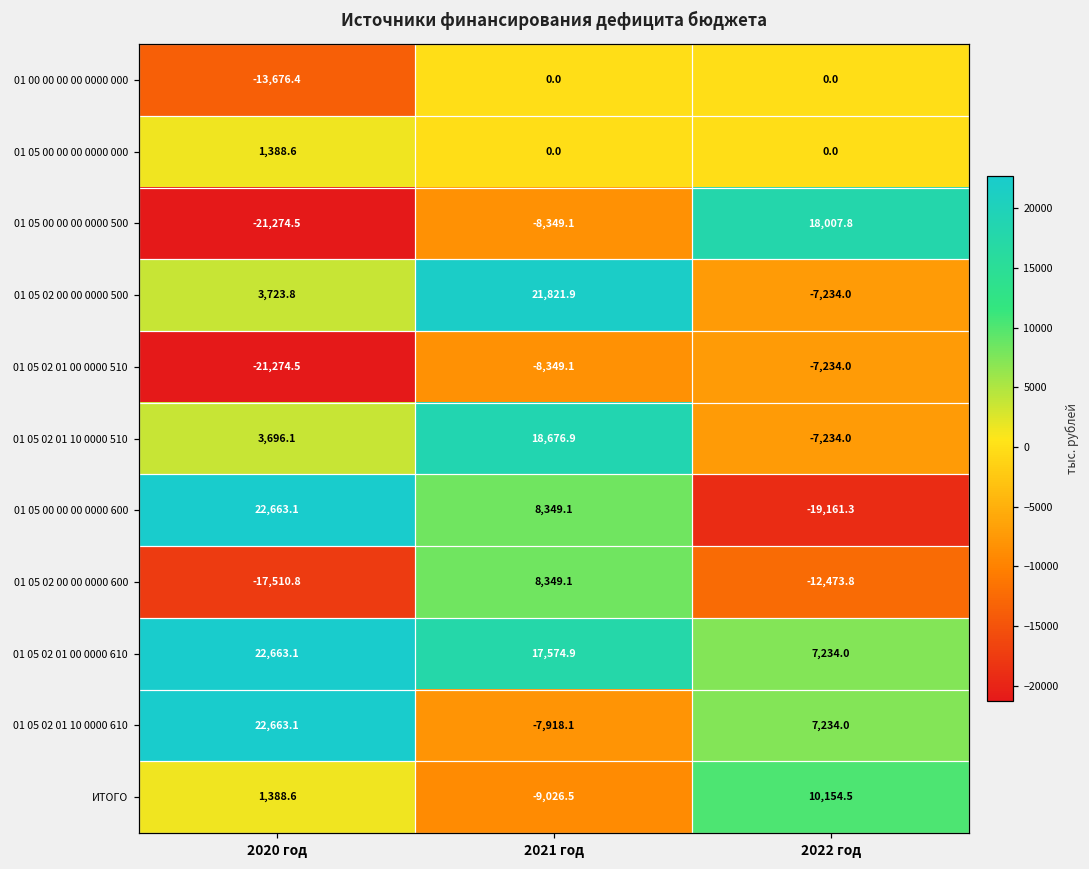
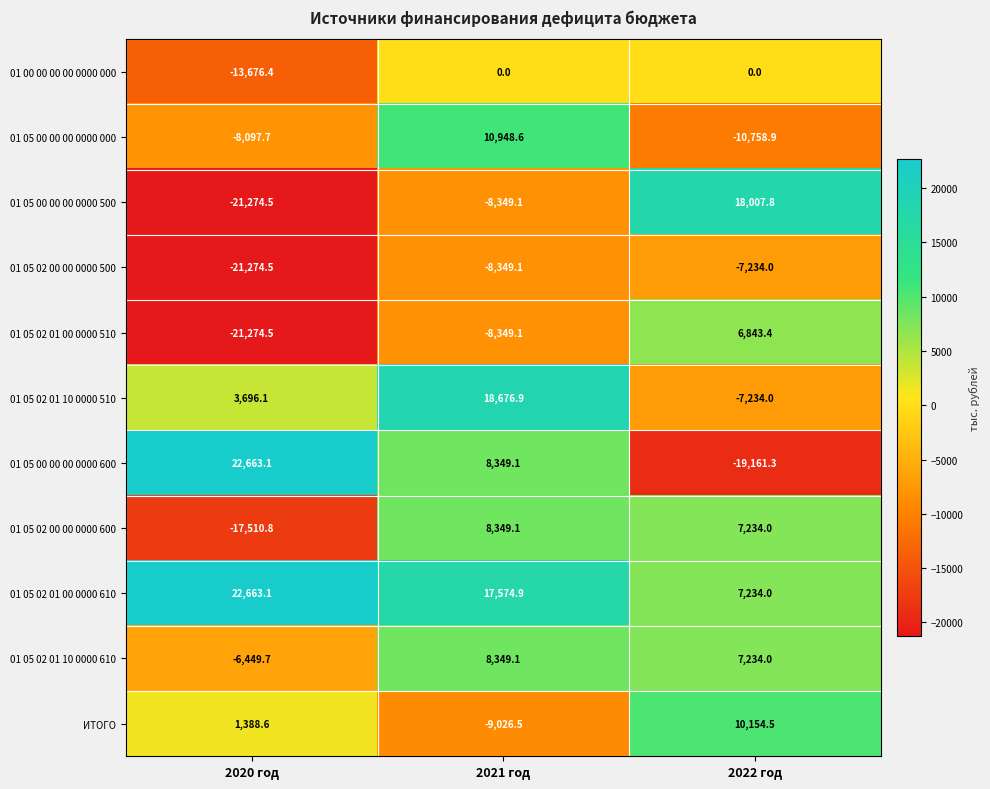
  {
    "01 00 00 00 00 0000 000": {
      "2020 год": "-13,676.4",
      "2021 год": "0.0",
      "2022 год": "0.0"
    },
    "01 05 00 00 00 0000 000": {
-     "2020 год": "1,388.6",
-     "2021 год": "0.0",
-     "2022 год": "0.0"
+     "2020 год": "-8,097.7",
+     "2021 год": "10,948.6",
+     "2022 год": "-10,758.9"
    },
    "01 05 00 00 00 0000 500": {
      "2020 год": "-21,274.5",
      "2021 год": "-8,349.1",
      "2022 год": "18,007.8"
    },
    "01 05 02 00 00 0000 500": {
-     "2020 год": "3,723.8",
-     "2021 год": "21,821.9",
+     "2020 год": "-21,274.5",
+     "2021 год": "-8,349.1",
      "2022 год": "-7,234.0"
    },
    "01 05 02 01 00 0000 510": {
      "2020 год": "-21,274.5",
      "2021 год": "-8,349.1",
-     "2022 год": "-7,234.0"
+     "2022 год": "6,843.4"
    },
    "01 05 02 01 10 0000 510": {
      "2020 год": "3,696.1",
      "2021 год": "18,676.9",
      "2022 год": "-7,234.0"
    },
    "01 05 00 00 00 0000 600": {
      "2020 год": "22,663.1",
      "2021 год": "8,349.1",
      "2022 год": "-19,161.3"
    },
    "01 05 02 00 00 0000 600": {
      "2020 год": "-17,510.8",
      "2021 год": "8,349.1",
-     "2022 год": "-12,473.8"
+     "2022 год": "7,234.0"
    },
    "01 05 02 01 00 0000 610": {
      "2020 год": "22,663.1",
      "2021 год": "17,574.9",
      "2022 год": "7,234.0"
    },
    "01 05 02 01 10 0000 610": {
-     "2020 год": "22,663.1",
-     "2021 год": "-7,918.1",
+     "2020 год": "-6,449.7",
+     "2021 год": "8,349.1",
      "2022 год": "7,234.0"
    },
    "ИТОГО": {
      "2020 год": "1,388.6",
      "2021 год": "-9,026.5",
      "2022 год": "10,154.5"
    }
  }
